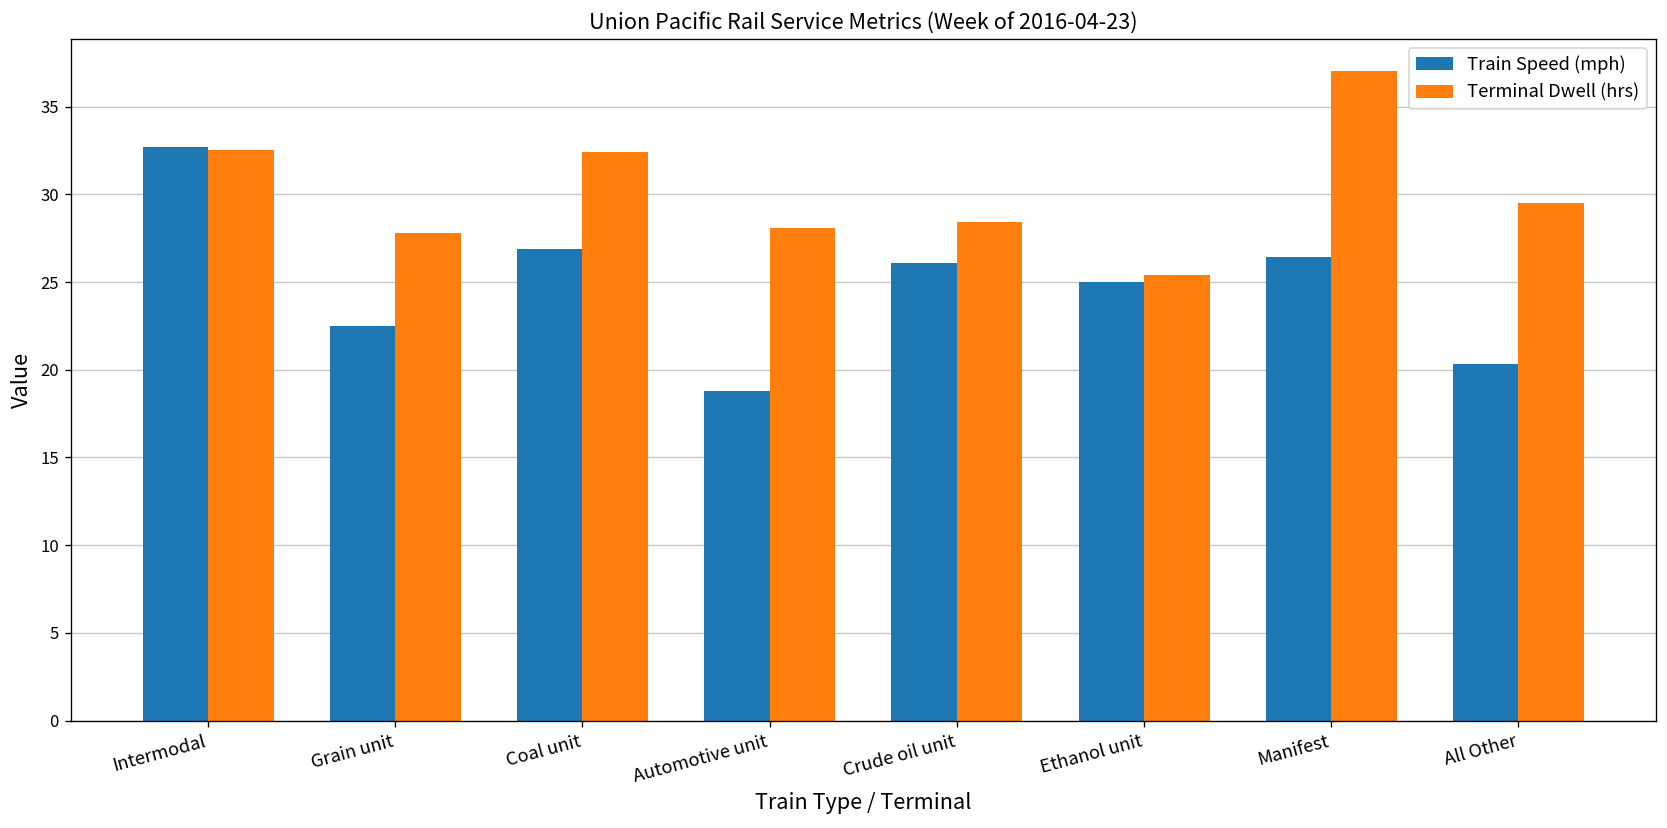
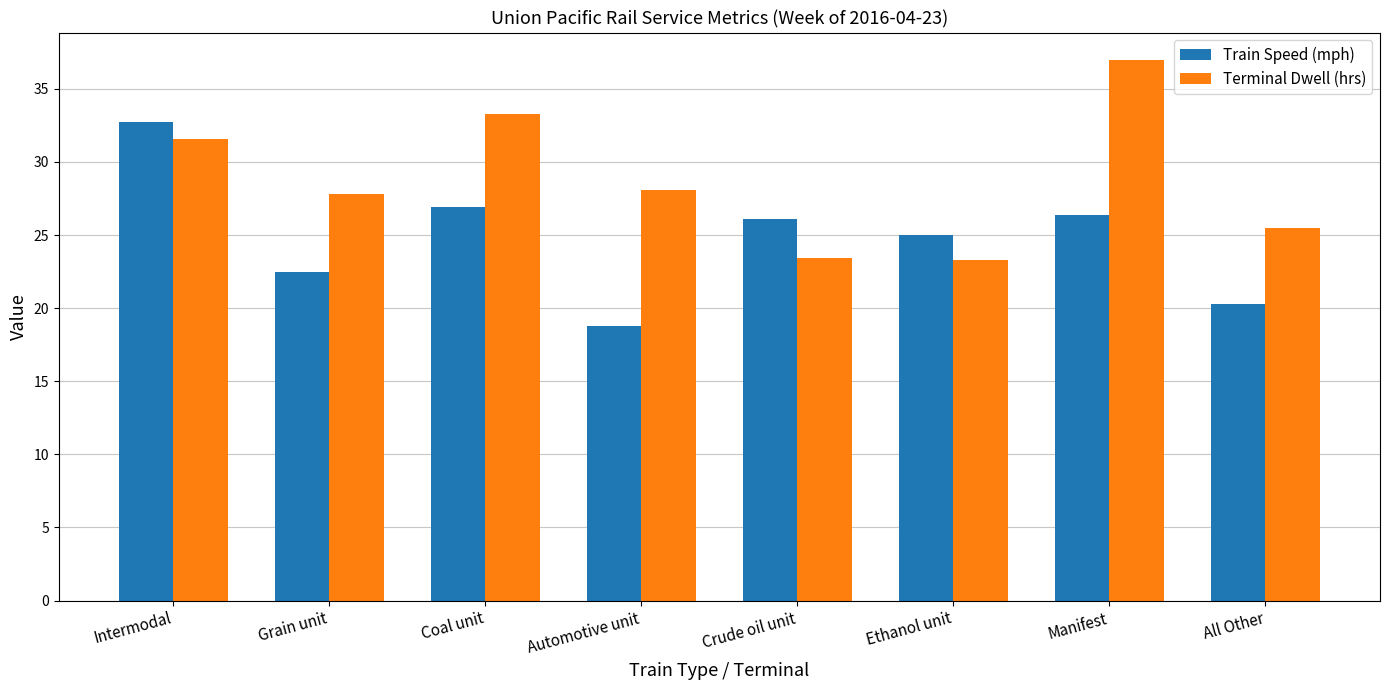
  {
    "Train Speed (mph)": {
      "Intermodal": 32.7,
      "Grain unit": 22.5,
      "Coal unit": 26.9,
      "Automotive unit": 18.8,
      "Crude oil unit": 26.1,
      "Ethanol unit": 25.0,
      "Manifest": 26.4,
      "All Other": 20.3
    },
    "Terminal Dwell (hrs)": {
-     "Intermodal": 32.5,
+     "Intermodal": 31.6,
      "Grain unit": 27.8,
-     "Coal unit": 32.4,
+     "Coal unit": 33.3,
      "Automotive unit": 28.1,
-     "Crude oil unit": 28.4,
-     "Ethanol unit": 25.4,
+     "Crude oil unit": 23.4,
+     "Ethanol unit": 23.3,
      "Manifest": 37.0,
-     "All Other": 29.5
+     "All Other": 25.5
    }
  }
